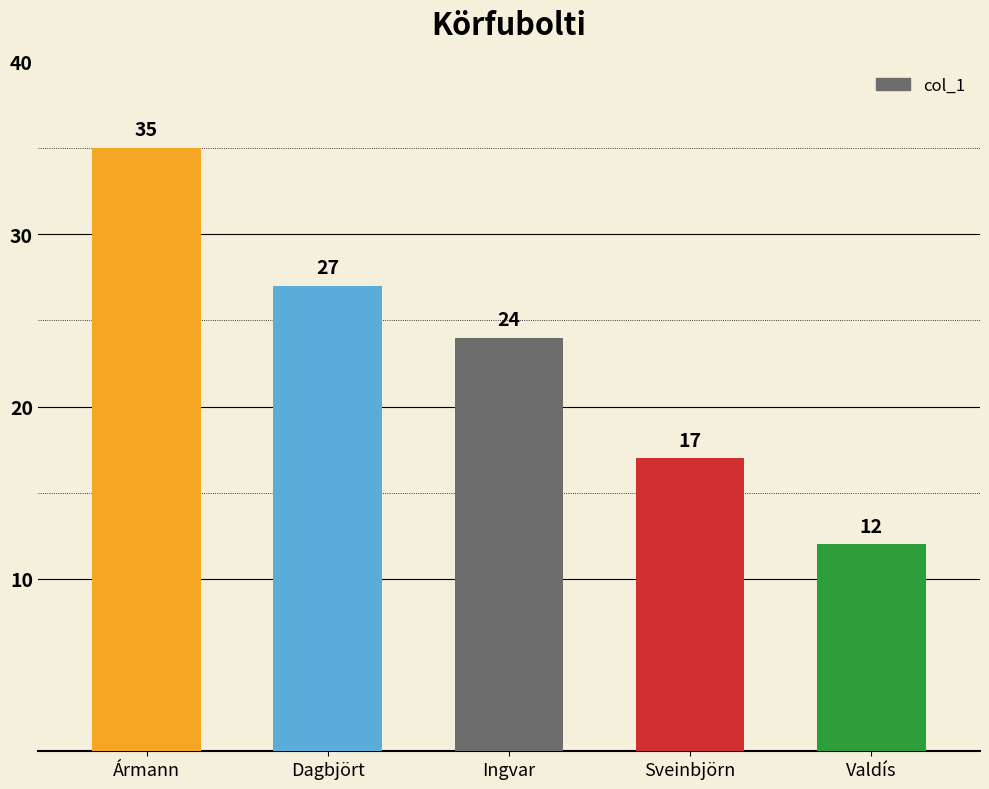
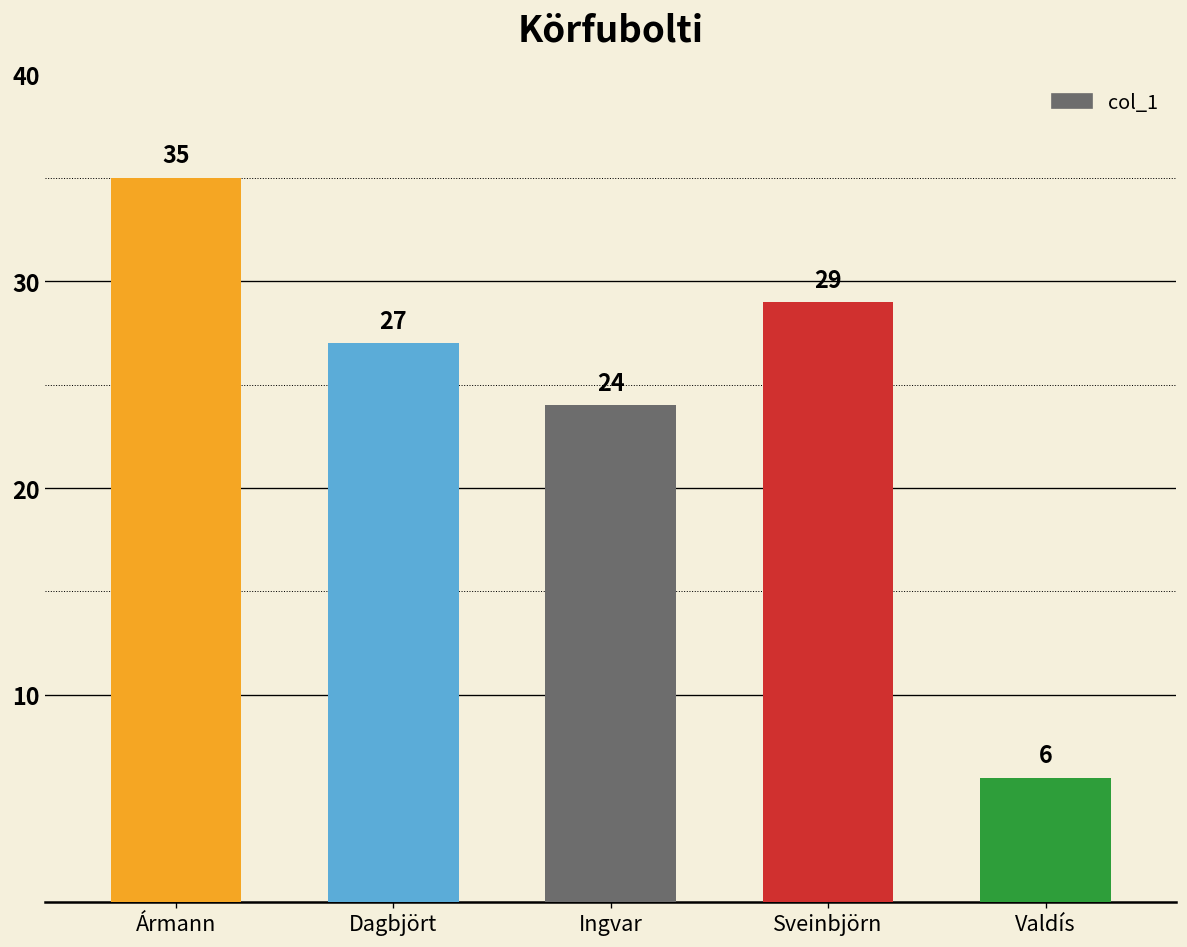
  {
    "Ármann": 35,
    "Dagbjört": 27,
    "Ingvar": 24,
-   "Sveinbjörn": 17,
-   "Valdís": 12
+   "Sveinbjörn": 29,
+   "Valdís": 6
  }
